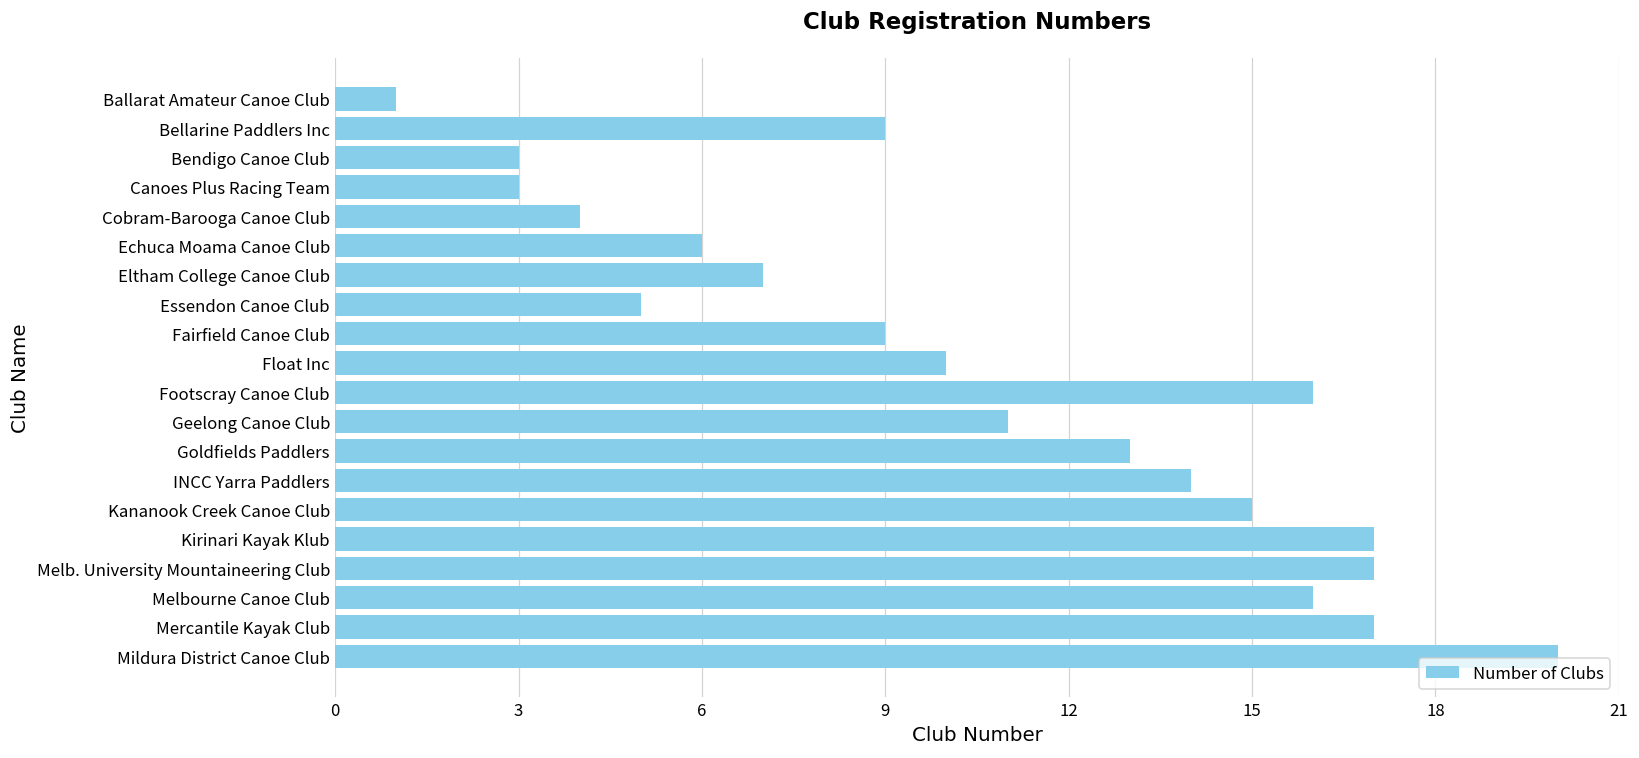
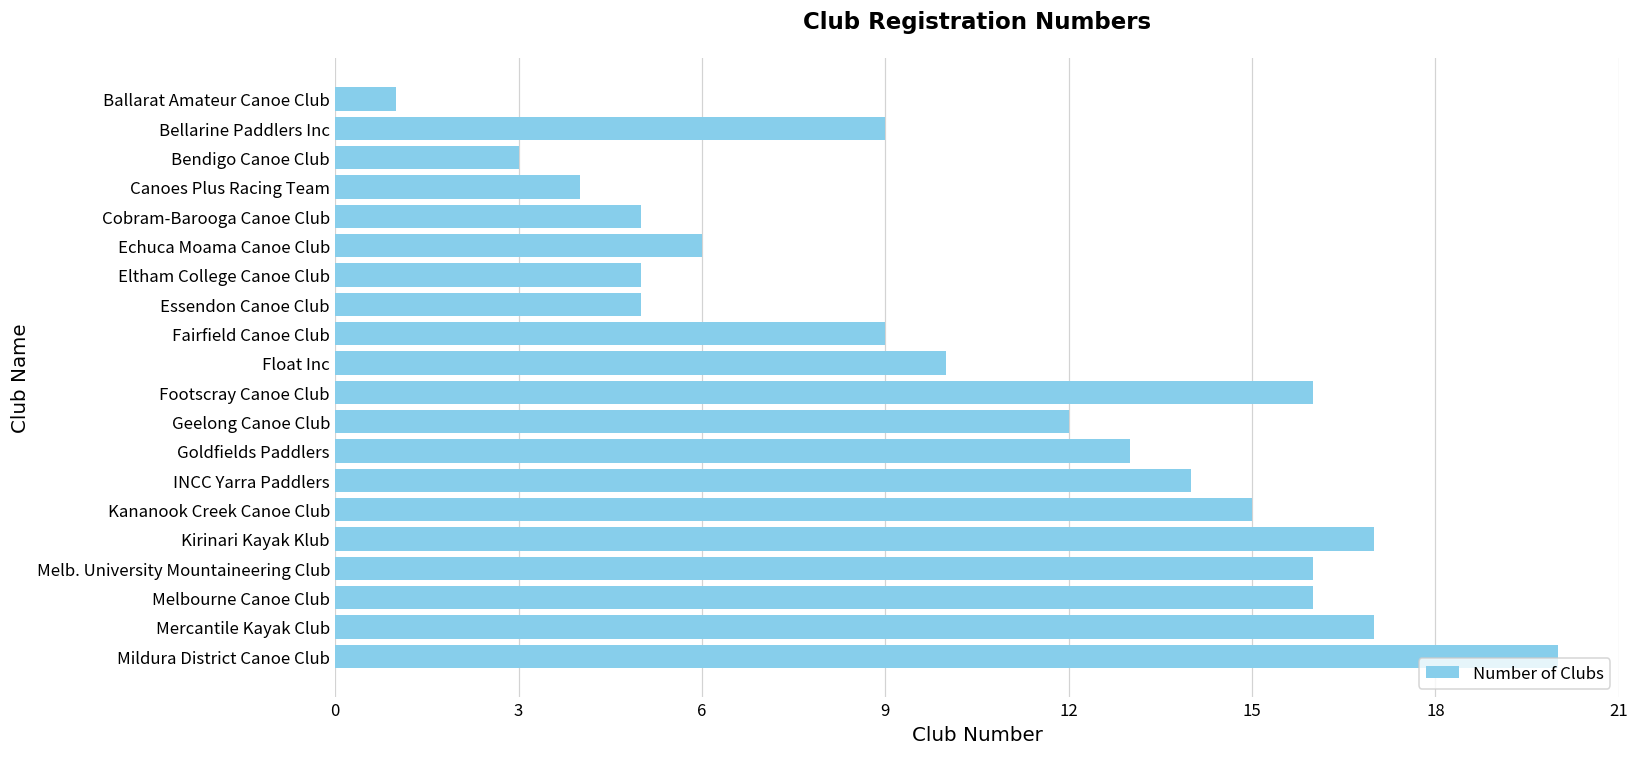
  {
    "Ballarat Amateur Canoe Club": 1,
    "Bellarine Paddlers Inc": 9,
    "Bendigo Canoe Club": 3,
-   "Canoes Plus Racing Team": 3,
-   "Cobram-Barooga Canoe Club": 4,
+   "Canoes Plus Racing Team": 4,
+   "Cobram-Barooga Canoe Club": 5,
    "Echuca Moama Canoe Club": 6,
-   "Eltham College Canoe Club": 7,
+   "Eltham College Canoe Club": 5,
    "Essendon Canoe Club": 5,
    "Fairfield Canoe Club": 9,
    "Float Inc": 10,
    "Footscray Canoe Club": 16,
-   "Geelong Canoe Club": 11,
+   "Geelong Canoe Club": 12,
    "Goldfields Paddlers": 13,
    "INCC Yarra Paddlers": 14,
    "Kananook Creek Canoe Club": 15,
    "Kirinari Kayak Klub": 17,
-   "Melb. University Mountaineering Club": 17,
+   "Melb. University Mountaineering Club": 16,
    "Melbourne Canoe Club": 16,
    "Mercantile Kayak Club": 17,
    "Mildura District Canoe Club": 20
  }
